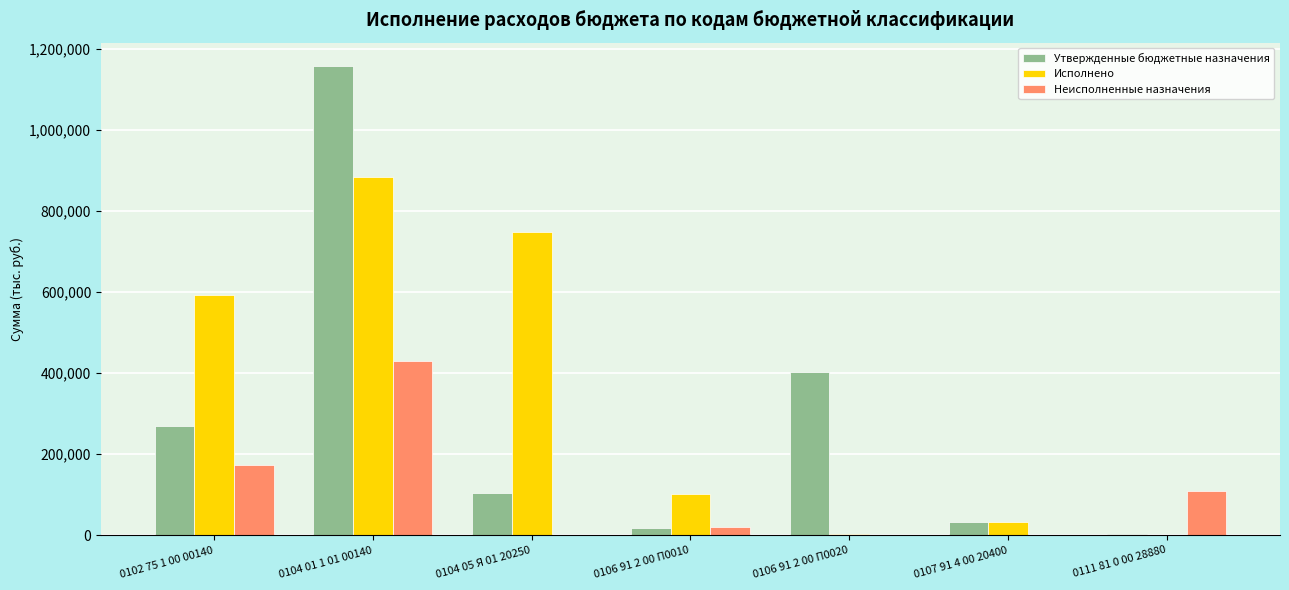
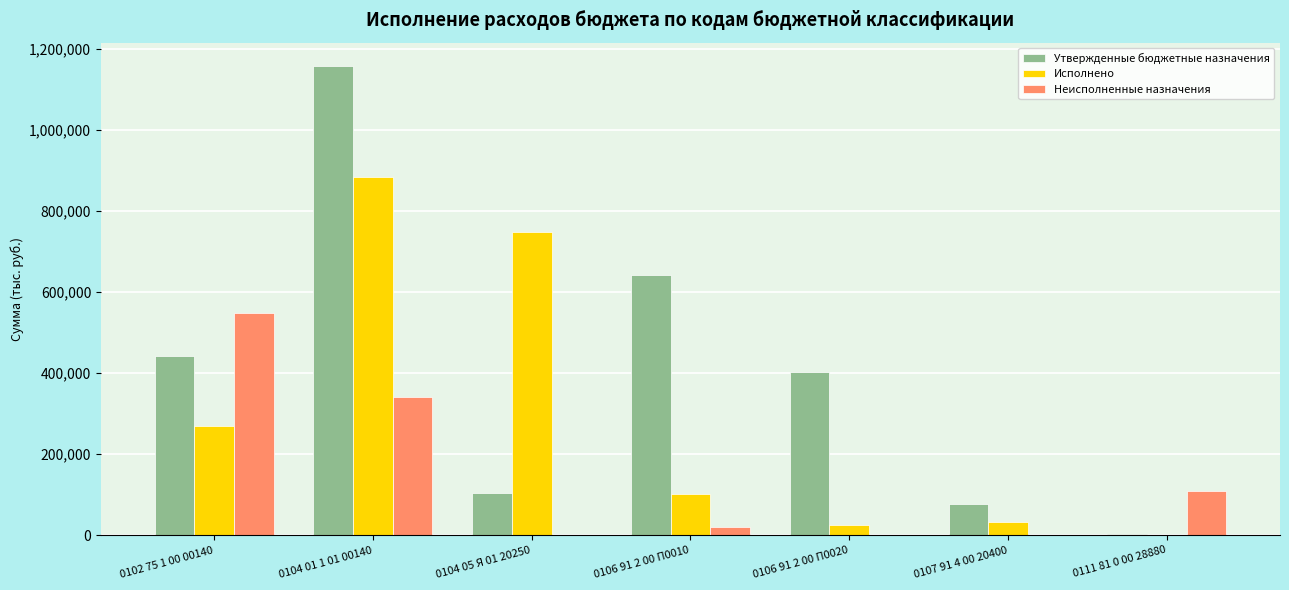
  {
    "Утвержденные бюджетные назначения": {
-     "0102 75 1 00 00140": "270,000",
+     "0102 75 1 00 00140": "440,000",
      "0104 01 1 01 00140": "1,160,000",
      "0104 05 Я 01 20250": "100,000",
-     "0106 91 2 00 П0010": "20,000",
+     "0106 91 2 00 П0010": "640,000",
      "0106 91 2 00 П0020": "400,000",
-     "0107 91 4 00 20400": "30,000"
+     "0107 91 4 00 20400": "80,000"
    },
    "Исполнено": {
-     "0102 75 1 00 00140": "590,000",
+     "0102 75 1 00 00140": "270,000",
      "0104 01 1 01 00140": "880,000",
      "0104 05 Я 01 20250": "750,000",
      "0106 91 2 00 П0010": "100,000",
-     "0106 91 2 00 П0020": "0",
+     "0106 91 2 00 П0020": "30,000",
      "0107 91 4 00 20400": "30,000",
      "0111 81 0 00 28880": "0"
    },
    "Неисполненные назначения": {
-     "0102 75 1 00 00140": "170,000",
-     "0104 01 1 01 00140": "430,000",
+     "0102 75 1 00 00140": "550,000",
+     "0104 01 1 01 00140": "340,000",
      "0104 05 Я 01 20250": "0",
      "0106 91 2 00 П0010": "20,000",
      "0106 91 2 00 П0020": "0",
      "0107 91 4 00 20400": "0",
      "0111 81 0 00 28880": "110,000"
    }
  }
